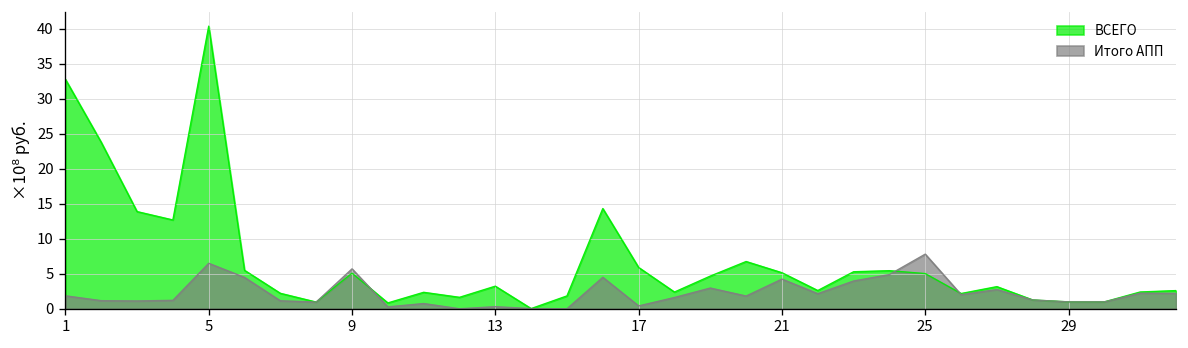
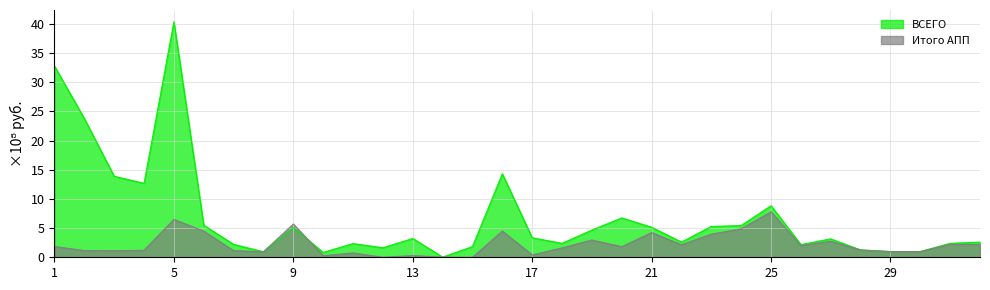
  {
    "ВСЕГО": {
      "1": 33,
      "5": 40,
      "9": 5,
      "13": 3,
-     "17": 6,
+     "17": 3,
      "21": 5,
-     "25": 5
+     "25": 9
    },
    "Итого АПП": {
      "1": 2,
      "5": 6,
      "9": 6,
      "13": 0,
      "17": 0,
      "21": 4,
      "25": 8
    }
  }
